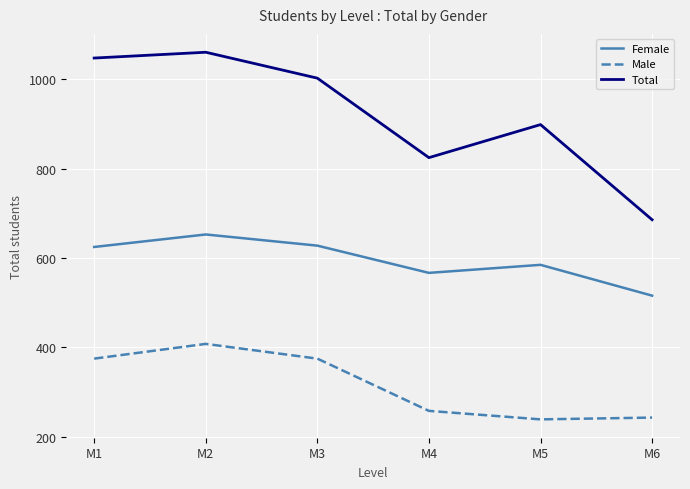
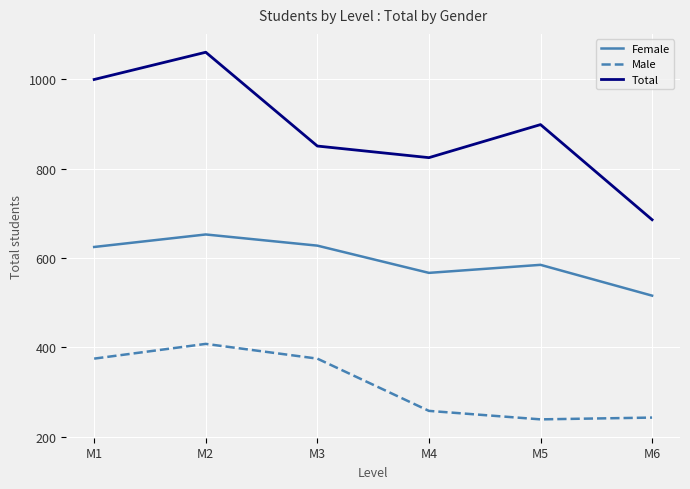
  {
    "Total": {
-     "M1": 1050,
+     "M1": 1000,
      "M2": 1060,
-     "M3": 1000,
+     "M3": 850,
      "M4": 830,
      "M5": 900,
      "M6": 690
    }
  }
